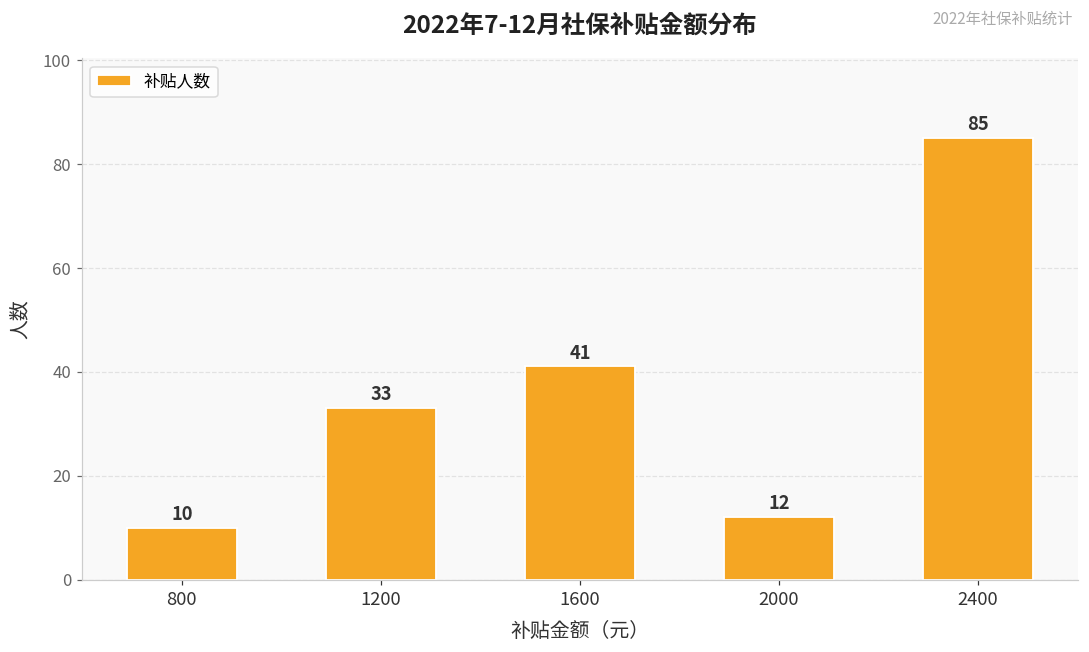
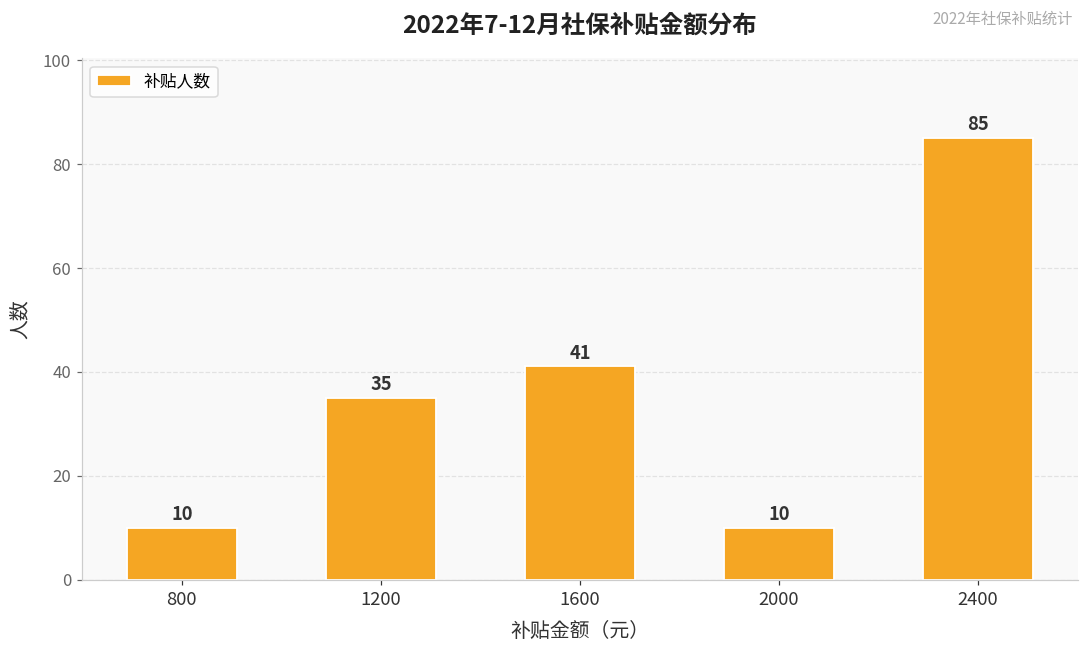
  {
    "800": 10,
-   "1200": 33,
+   "1200": 35,
    "1600": 41,
-   "2000": 12,
+   "2000": 10,
    "2400": 85
  }
